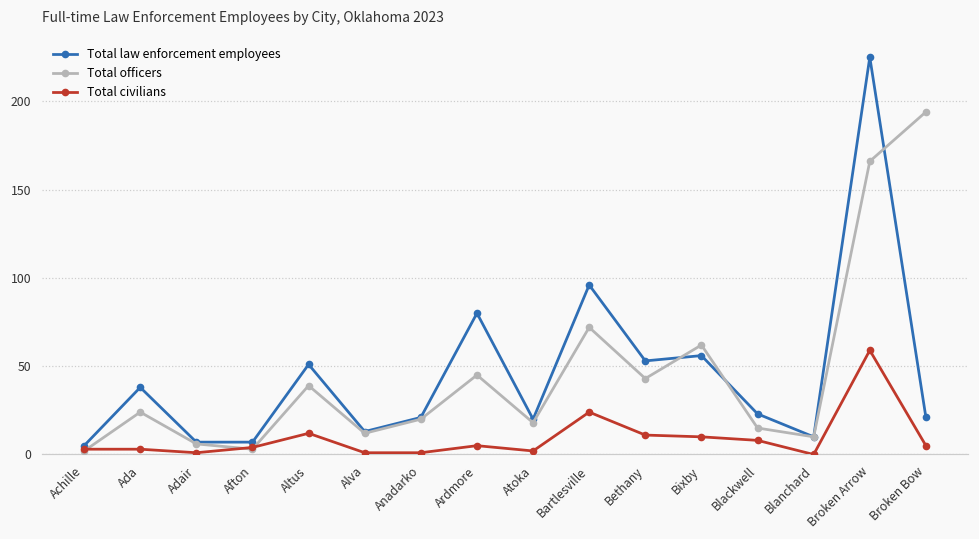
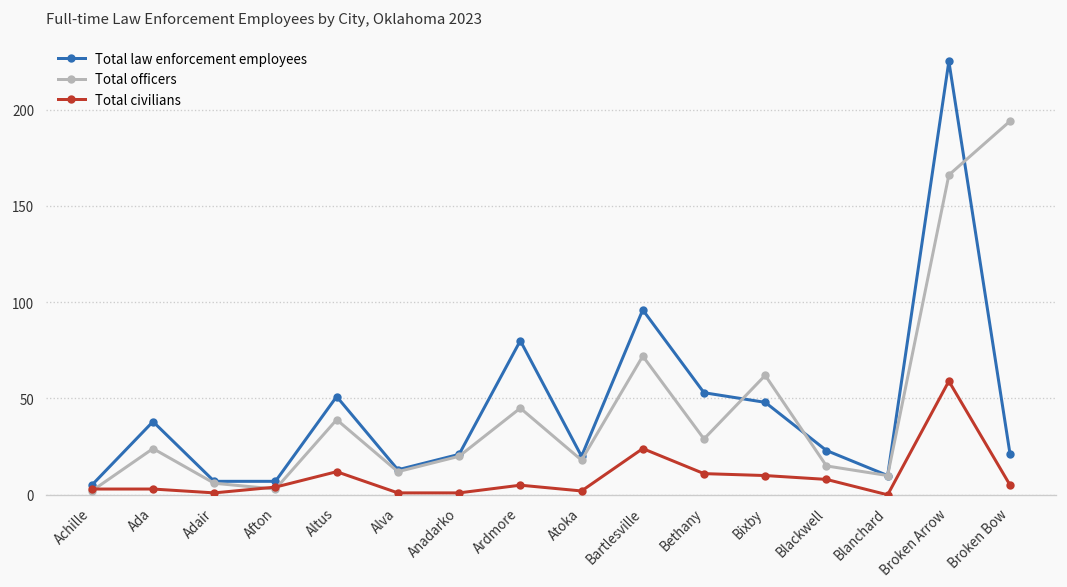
  {
    "Total law enforcement employees": {
      "Achille": 5,
      "Ada": 38,
      "Afton": 7,
      "Altus": 51,
      "Ardmore": 80,
      "Atoka": 20,
      "Bartlesville": 96,
      "Bethany": 53,
-     "Bixby": 56,
+     "Bixby": 48,
      "Blackwell": 23,
      "Broken Arrow": 225,
      "Broken Bow": 21
    },
    "Total officers": {
      "Ada": 24,
      "Altus": 39,
      "Ardmore": 45,
      "Atoka": 18,
      "Bartlesville": 72,
-     "Bethany": 43,
+     "Bethany": 29,
      "Bixby": 62,
      "Blackwell": 15,
      "Broken Arrow": 166,
      "Broken Bow": 194
    },
    "Total civilians": {
      "Ada": 3,
      "Adair": 1,
      "Altus": 12,
      "Alva": 1,
      "Anadarko": 1,
      "Ardmore": 5,
      "Atoka": 2,
      "Bartlesville": 24,
      "Bethany": 11,
      "Bixby": 10,
      "Blackwell": 8,
      "Blanchard": 0,
      "Broken Arrow": 59,
      "Broken Bow": 5
    }
  }
